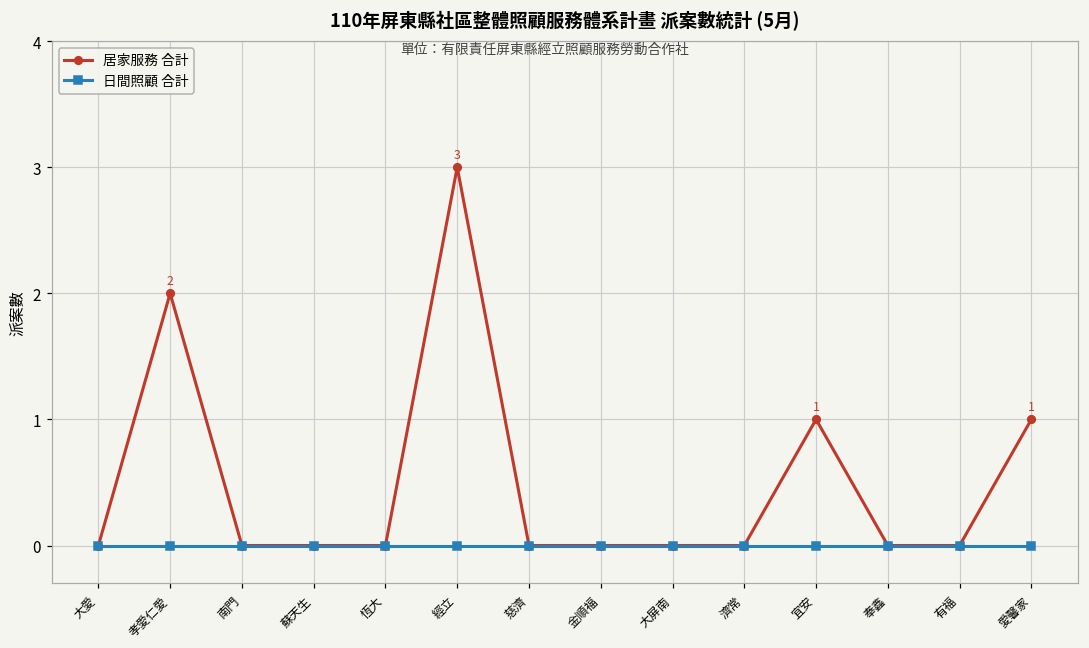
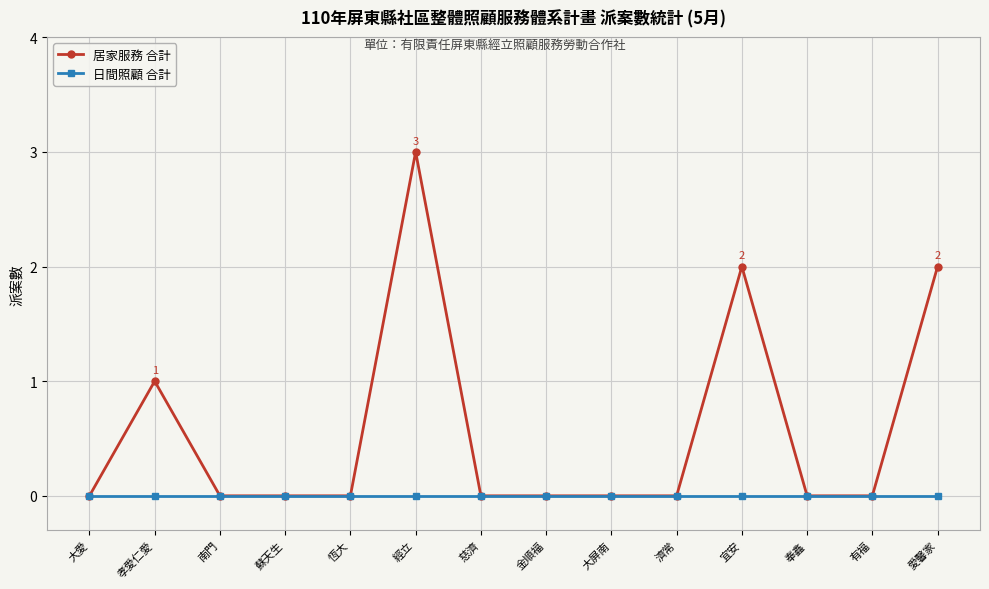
  {
    "居家服務 合計": {
-     "孝愛仁愛": 2,
+     "孝愛仁愛": 1,
      "經立": 3,
-     "宜安": 1,
-     "愛馨家": 1
+     "宜安": 2,
+     "愛馨家": 2
    },
    "日間照顧 合計": {
      "孝愛仁愛": 0.00,
      "經立": 0.00,
      "宜安": 0.00,
      "愛馨家": 0.00
    }
  }
